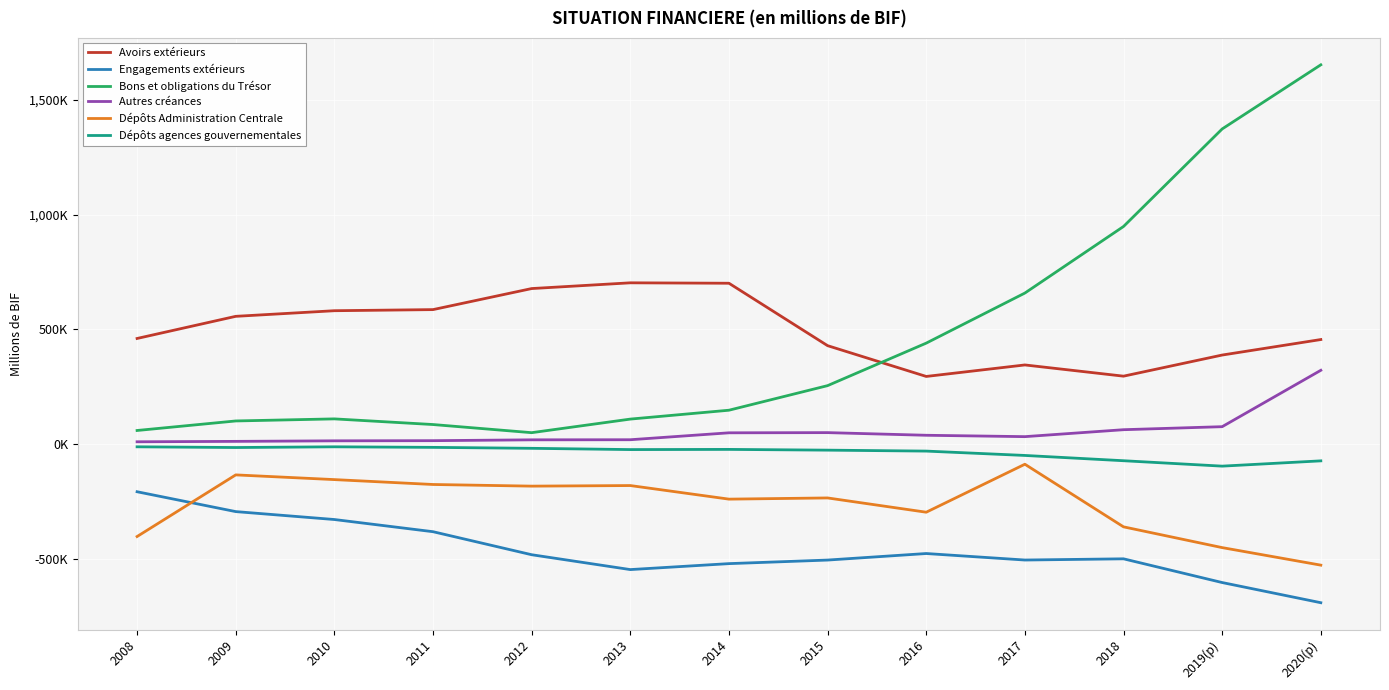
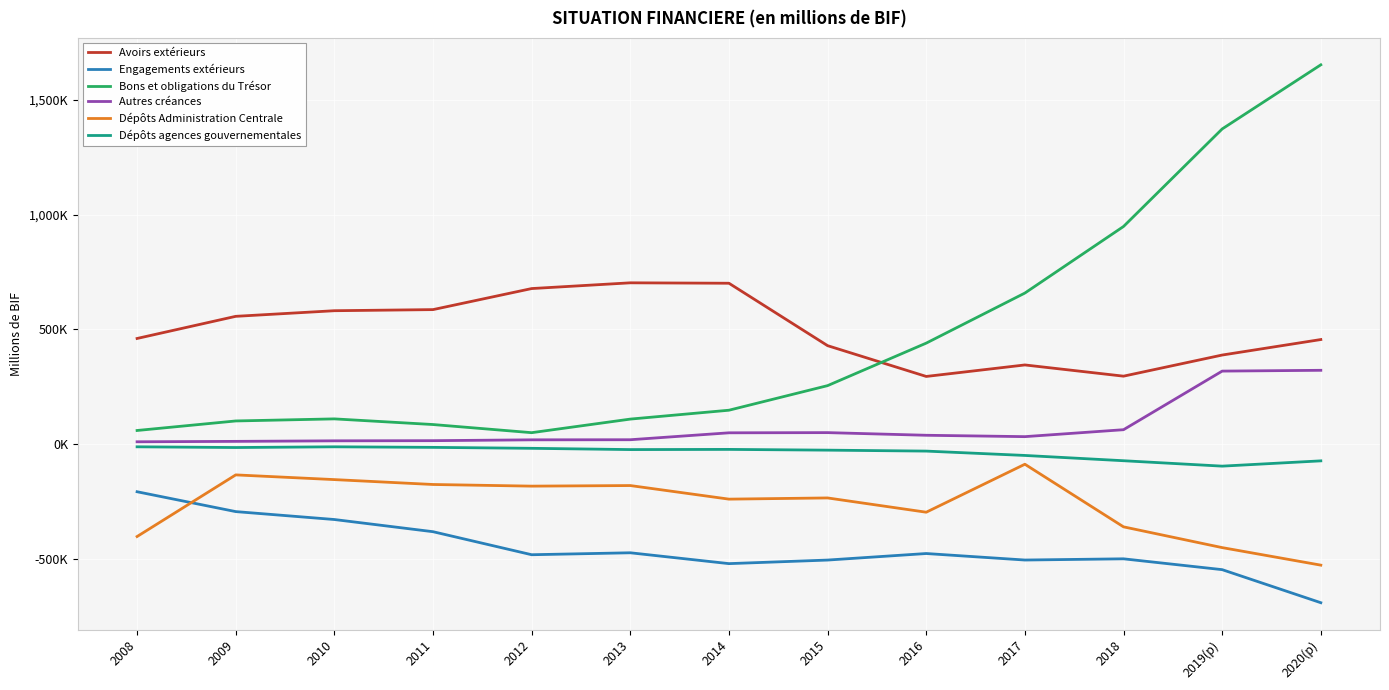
  {
    "Avoirs extérieurs": {
      "2008": "460,000",
      "2009": "560,000",
      "2010": "580,000",
      "2011": "590,000",
      "2012": "680,000",
      "2013": "700,000",
      "2014": "700,000",
      "2015": "430,000",
      "2016": "290,000",
      "2017": "340,000",
      "2018": "300,000",
      "2019(p)": "390,000",
      "2020(p)": "460,000"
    },
    "Engagements extérieurs": {
      "2008": "-210,000",
      "2009": "-290,000",
      "2010": "-330,000",
      "2011": "-380,000",
      "2012": "-480,000",
-     "2013": "-550,000",
+     "2013": "-470,000",
      "2014": "-520,000",
      "2015": "-510,000",
      "2016": "-480,000",
      "2017": "-500,000",
      "2018": "-500,000",
-     "2019(p)": "-600,000",
+     "2019(p)": "-550,000",
      "2020(p)": "-690,000"
    },
    "Autres créances": {
      "2008": "10,000",
      "2009": "10,000",
      "2010": "10,000",
      "2011": "20,000",
      "2012": "20,000",
      "2013": "20,000",
      "2014": "50,000",
      "2015": "50,000",
      "2016": "40,000",
      "2017": "30,000",
      "2018": "60,000",
-     "2019(p)": "80,000",
+     "2019(p)": "320,000",
      "2020(p)": "320,000"
    },
    "Dépôts Administration Centrale": {
      "2008": "-400,000",
      "2009": "-130,000",
      "2010": "-150,000",
      "2011": "-180,000",
      "2012": "-180,000",
      "2013": "-180,000",
      "2014": "-240,000",
      "2015": "-230,000",
      "2016": "-300,000",
      "2017": "-90,000",
      "2018": "-360,000",
      "2019(p)": "-450,000",
      "2020(p)": "-530,000"
    }
  }
